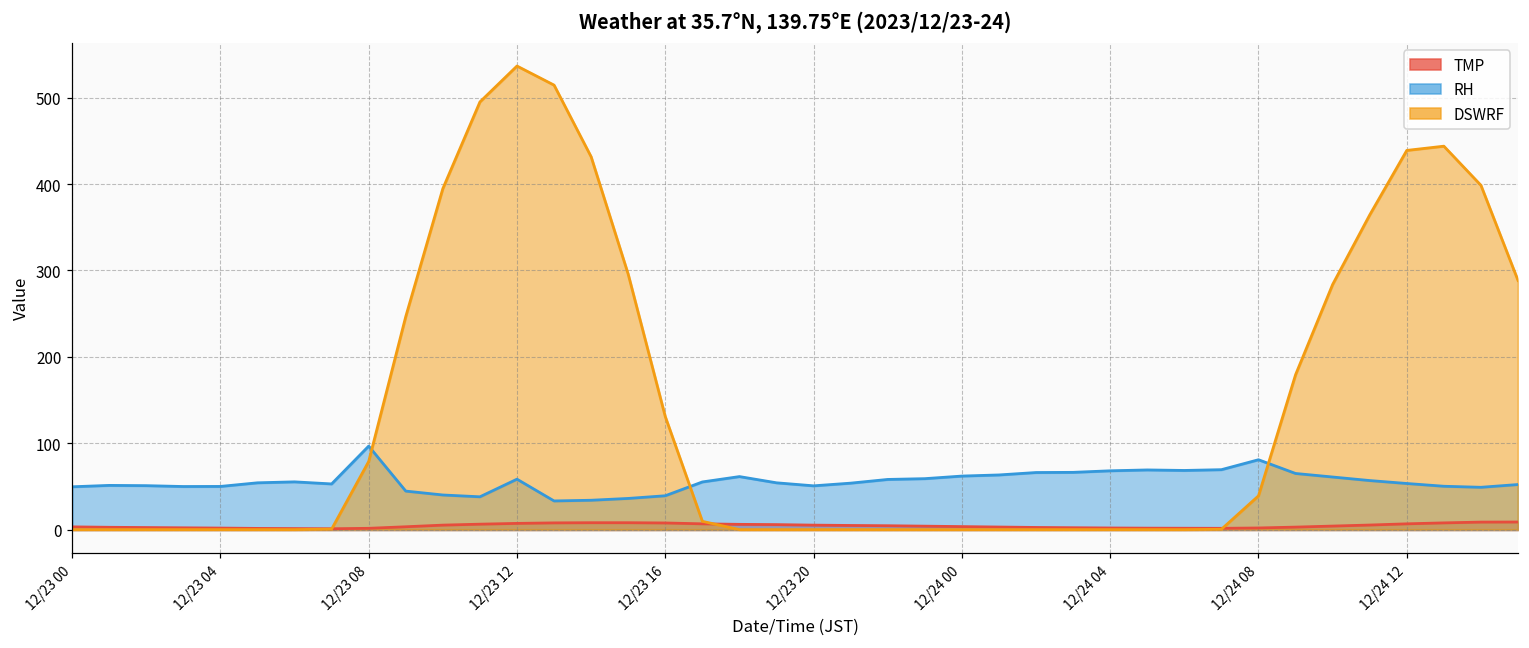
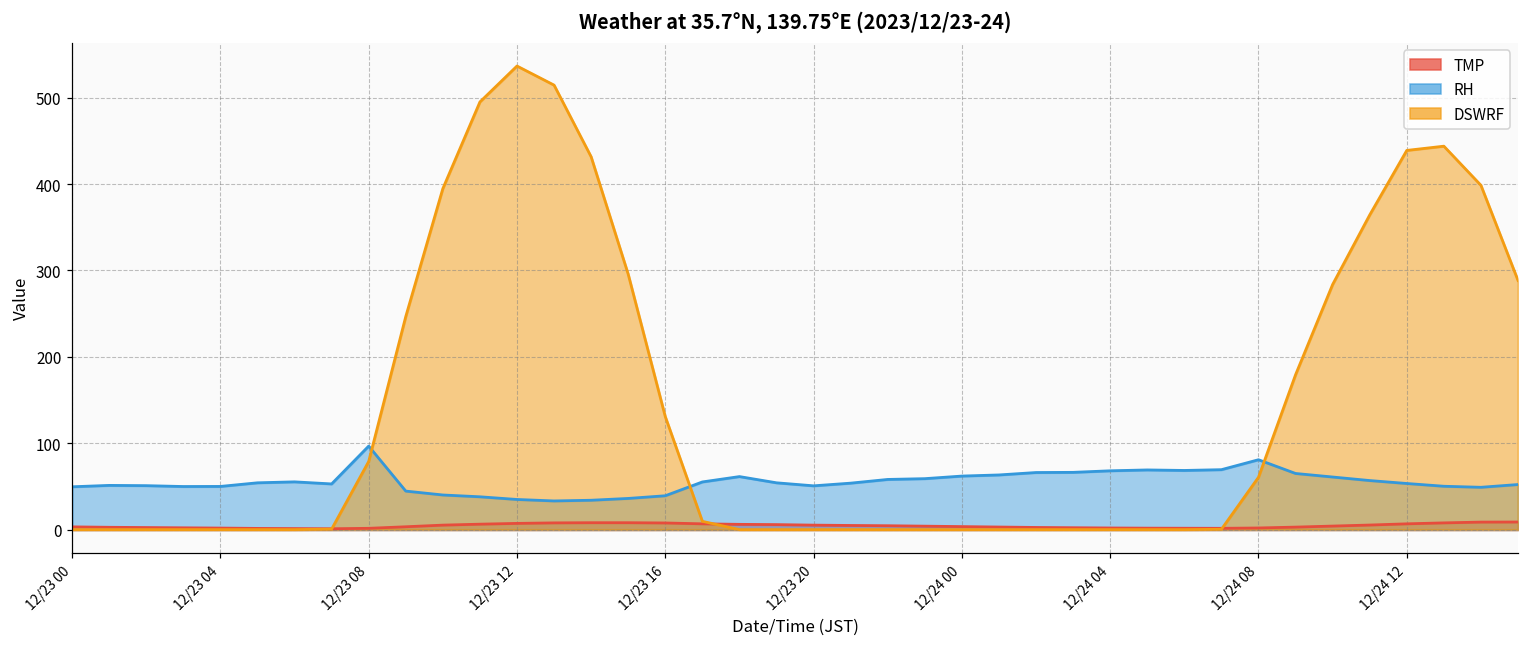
  {
    "TMP": {
      "12/23 08": 0,
      "12/23 12": 10,
      "12/23 16": 10,
      "12/23 20": 10,
      "12/24 00": 0,
      "12/24 08": 0,
      "12/24 12": 10
    },
    "RH": {
      "12/23 00": 50,
      "12/23 04": 50,
      "12/23 08": 100,
-     "12/23 12": 60,
+     "12/23 12": 30,
      "12/23 16": 40,
      "12/23 20": 50,
      "12/24 00": 60,
      "12/24 04": 70,
      "12/24 08": 80,
      "12/24 12": 50
    },
    "DSWRF": {
      "12/23 08": 80,
      "12/23 12": 540,
      "12/23 16": 130,
      "12/23 20": 0,
      "12/24 00": 0,
-     "12/24 08": 40,
+     "12/24 08": 60,
      "12/24 12": 440
    }
  }
